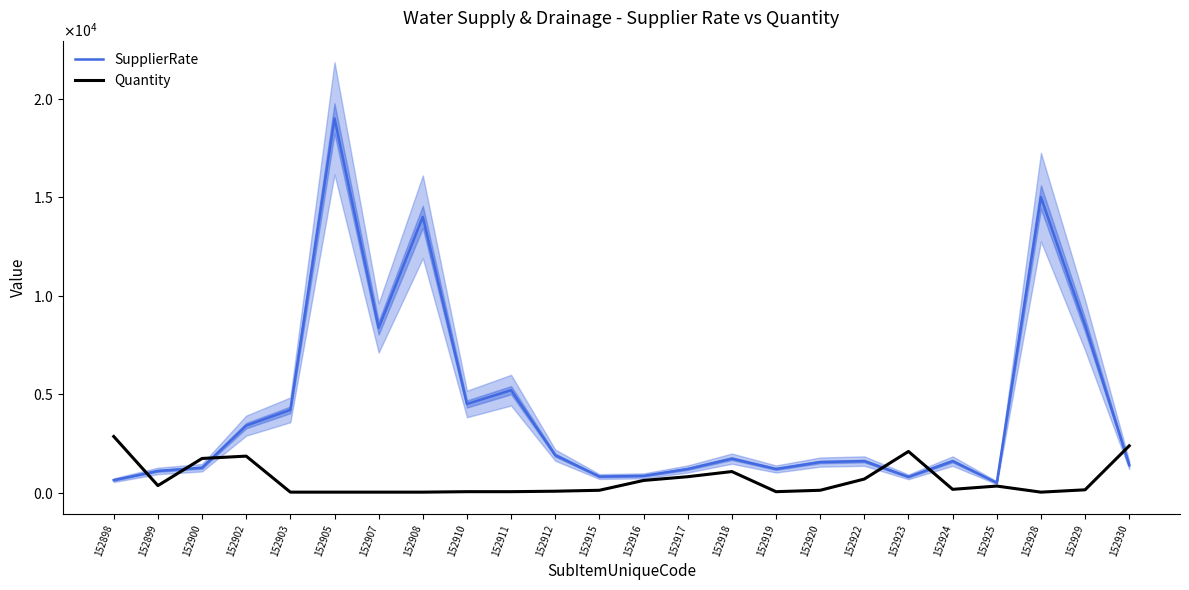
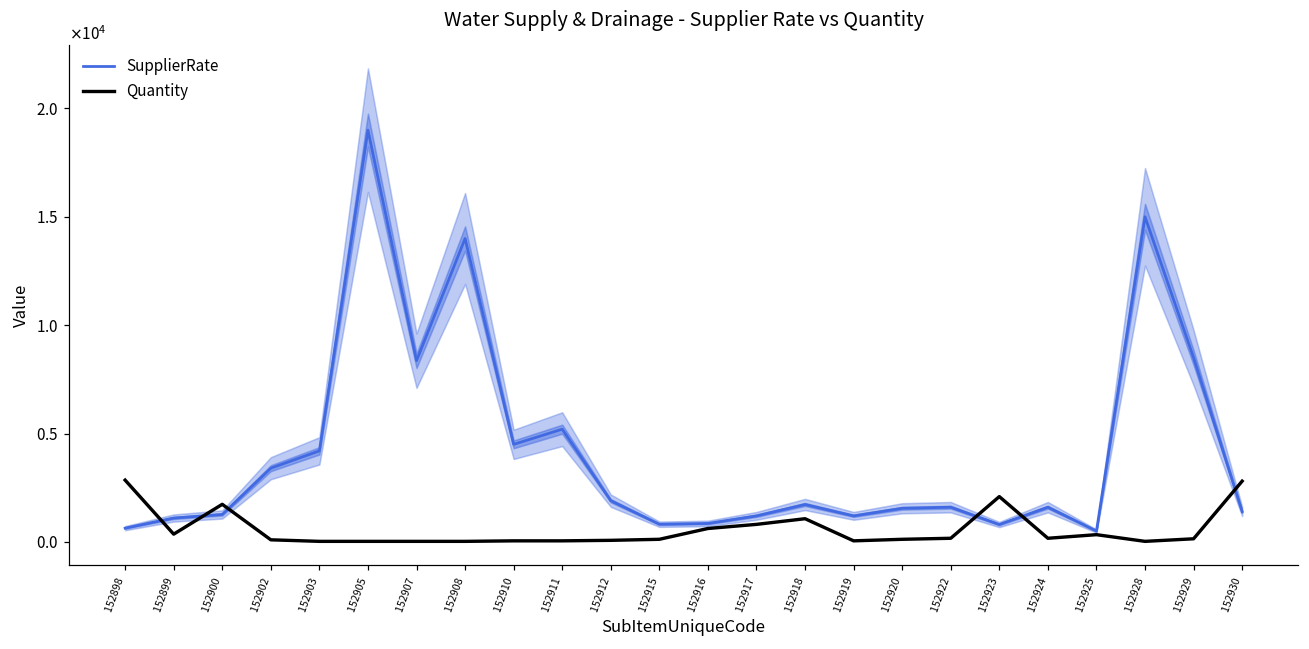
  {
    "Quantity": {
      "152898": 2900,
      "152899": 400,
      "152900": 1700,
-     "152902": 1900,
+     "152902": 100,
      "152903": 0,
      "152905": 0,
      "152907": 0,
      "152908": 0,
      "152910": 0,
      "152911": 0,
      "152912": 100,
      "152915": 100,
      "152916": 600,
      "152917": 800,
      "152918": 1100,
      "152919": 0,
      "152920": 100,
-     "152922": 700,
+     "152922": 200,
      "152923": 2100,
      "152924": 200,
      "152925": 300,
      "152928": 0,
      "152929": 100,
-     "152930": 2400
+     "152930": 2800
    }
  }
